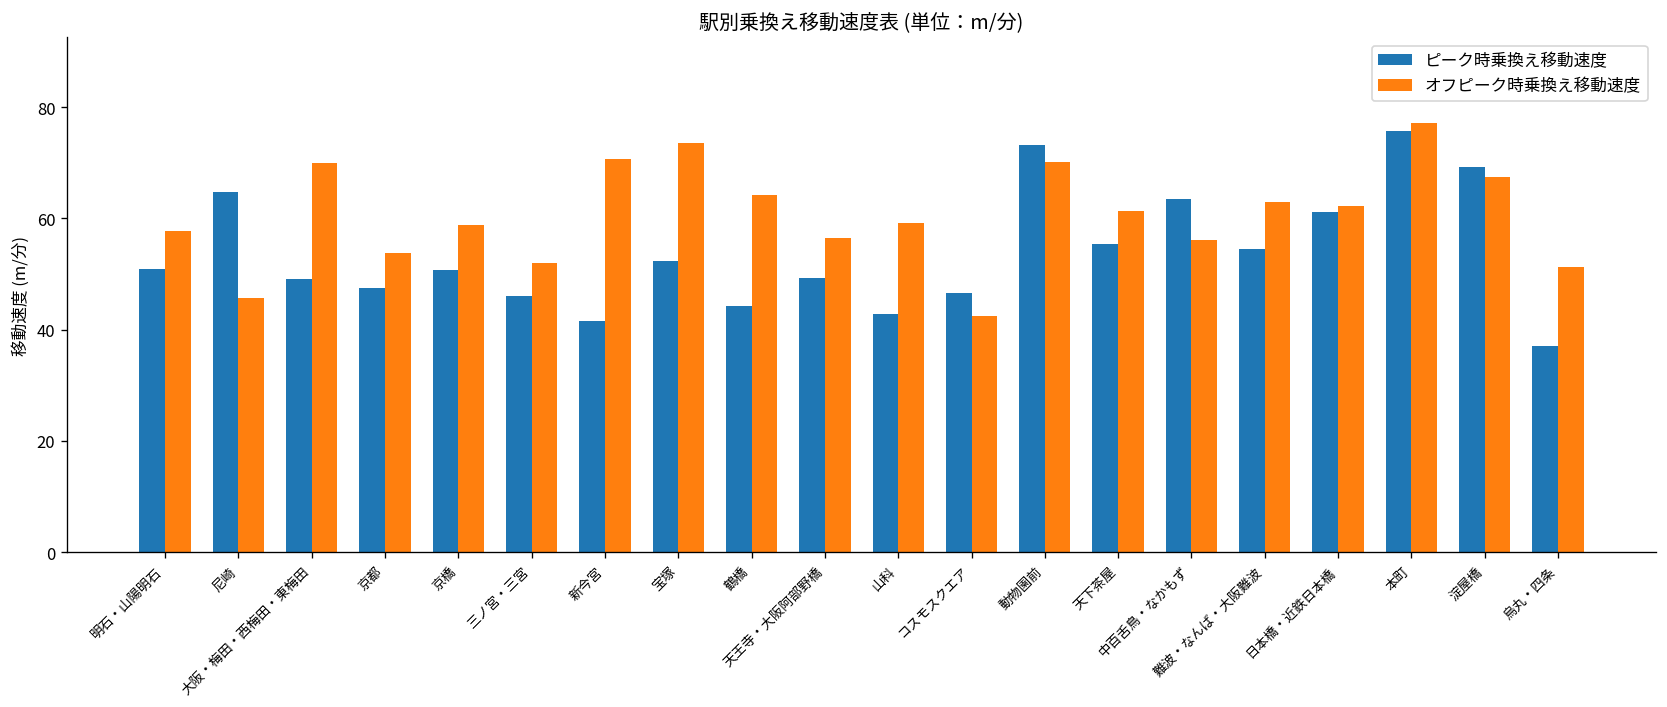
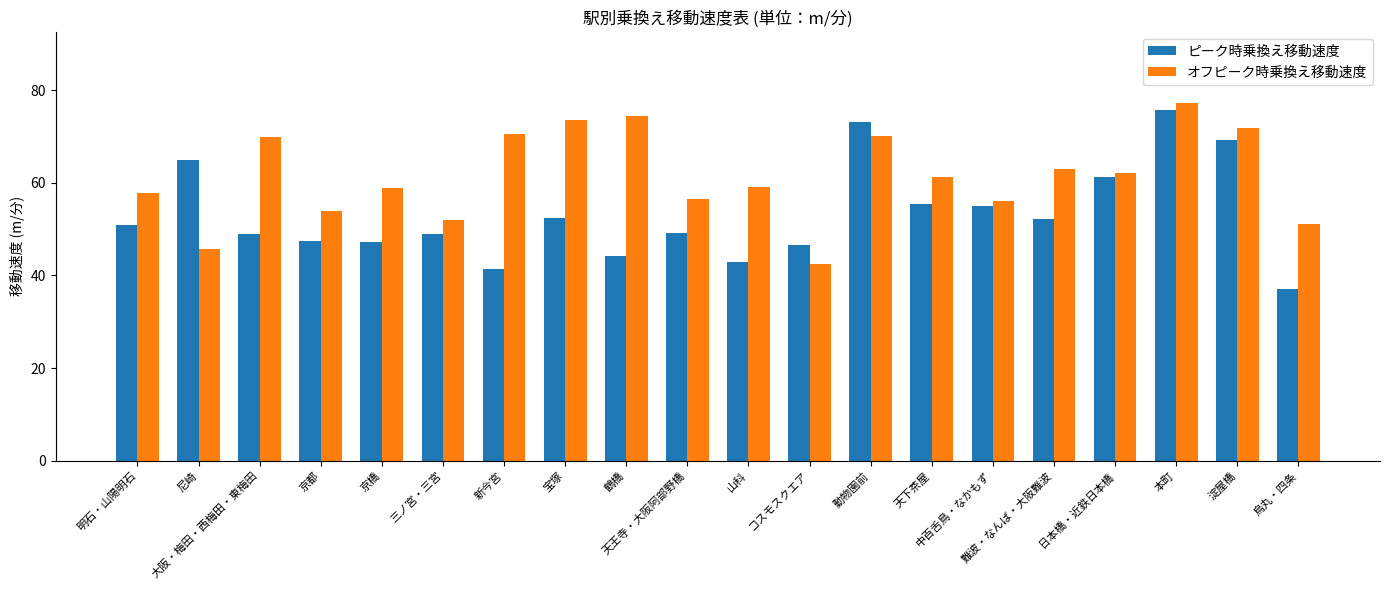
  {
    "ピーク時乗換え移動速度": {
      "明石・山陽明石": 51,
      "尼崎": 65,
      "大阪・梅田・西梅田・東梅田": 49,
      "京都": 47,
-     "京橋": 51,
-     "三ノ宮・三宮": 46,
+     "京橋": 47,
+     "三ノ宮・三宮": 49,
      "新今宮": 42,
      "宝塚": 52,
      "鶴橋": 44,
      "天王寺・大阪阿部野橋": 49,
      "山科": 43,
      "コスモスクエア": 47,
      "動物園前": 73,
      "天下茶屋": 55,
-     "中百舌鳥・なかもず": 63,
-     "難波・なんば・大阪難波": 54,
+     "中百舌鳥・なかもず": 55,
+     "難波・なんば・大阪難波": 52,
      "日本橋・近鉄日本橋": 61,
      "本町": 76,
      "淀屋橋": 69,
      "烏丸・四条": 37
    },
    "オフピーク時乗換え移動速度": {
      "明石・山陽明石": 58,
      "尼崎": 46,
      "大阪・梅田・西梅田・東梅田": 70,
      "京都": 54,
      "京橋": 59,
      "三ノ宮・三宮": 52,
      "新今宮": 71,
      "宝塚": 74,
-     "鶴橋": 64,
+     "鶴橋": 75,
      "天王寺・大阪阿部野橋": 57,
      "山科": 59,
      "コスモスクエア": 43,
      "動物園前": 70,
      "天下茶屋": 61,
      "中百舌鳥・なかもず": 56,
      "難波・なんば・大阪難波": 63,
      "日本橋・近鉄日本橋": 62,
      "本町": 77,
-     "淀屋橋": 67,
+     "淀屋橋": 72,
      "烏丸・四条": 51
    }
  }
